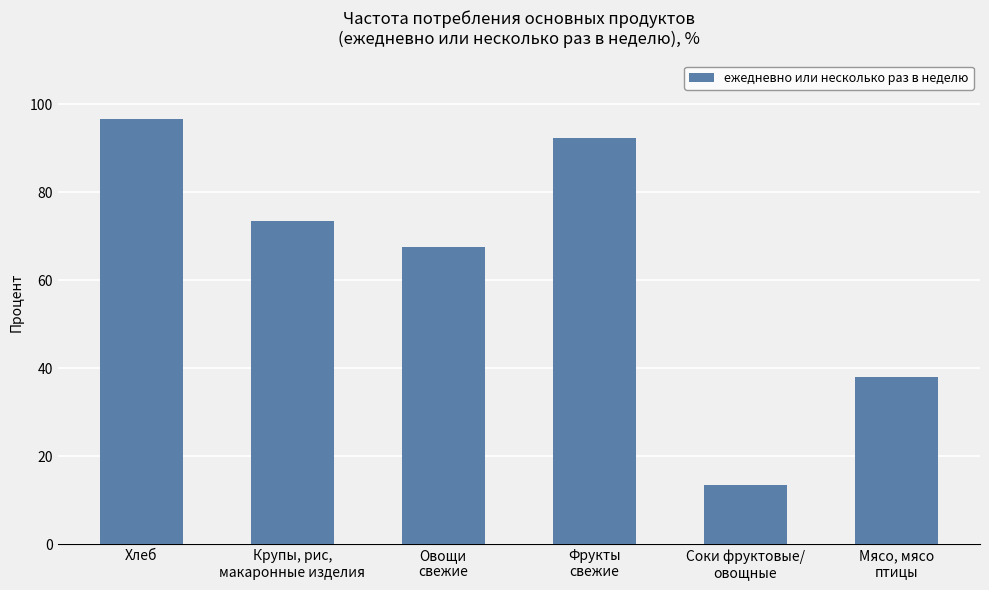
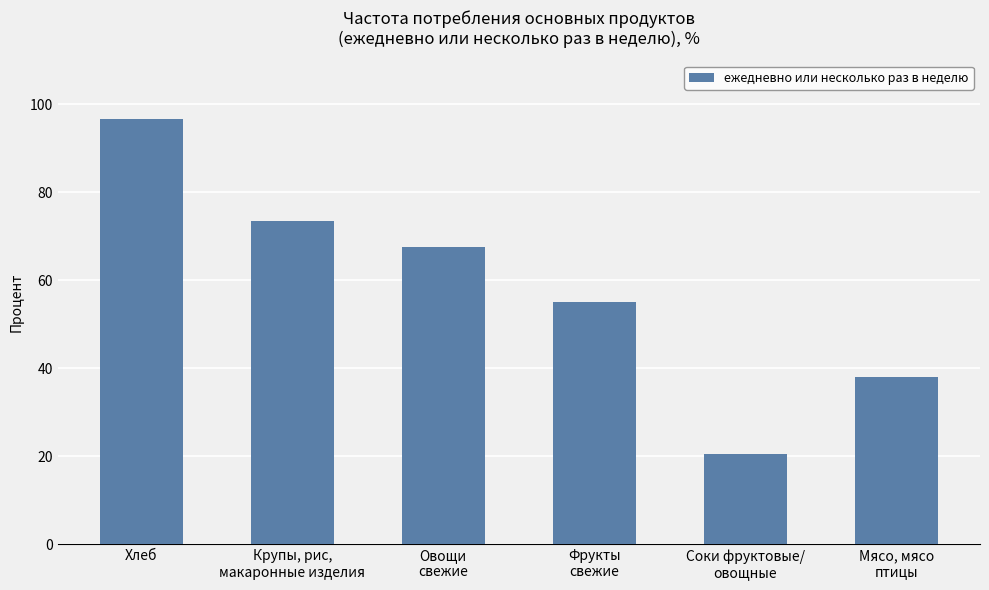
  {
    "Хлеб": 97,
    "Крупы, рис, макаронные изделия": 73,
    "Овощи свежие": 68,
-   "Фрукты свежие": 92,
-   "Соки фруктовые/ овощные": 14,
+   "Фрукты свежие": 55,
+   "Соки фруктовые/ овощные": 20,
    "Мясо, мясо птицы": 38
  }
